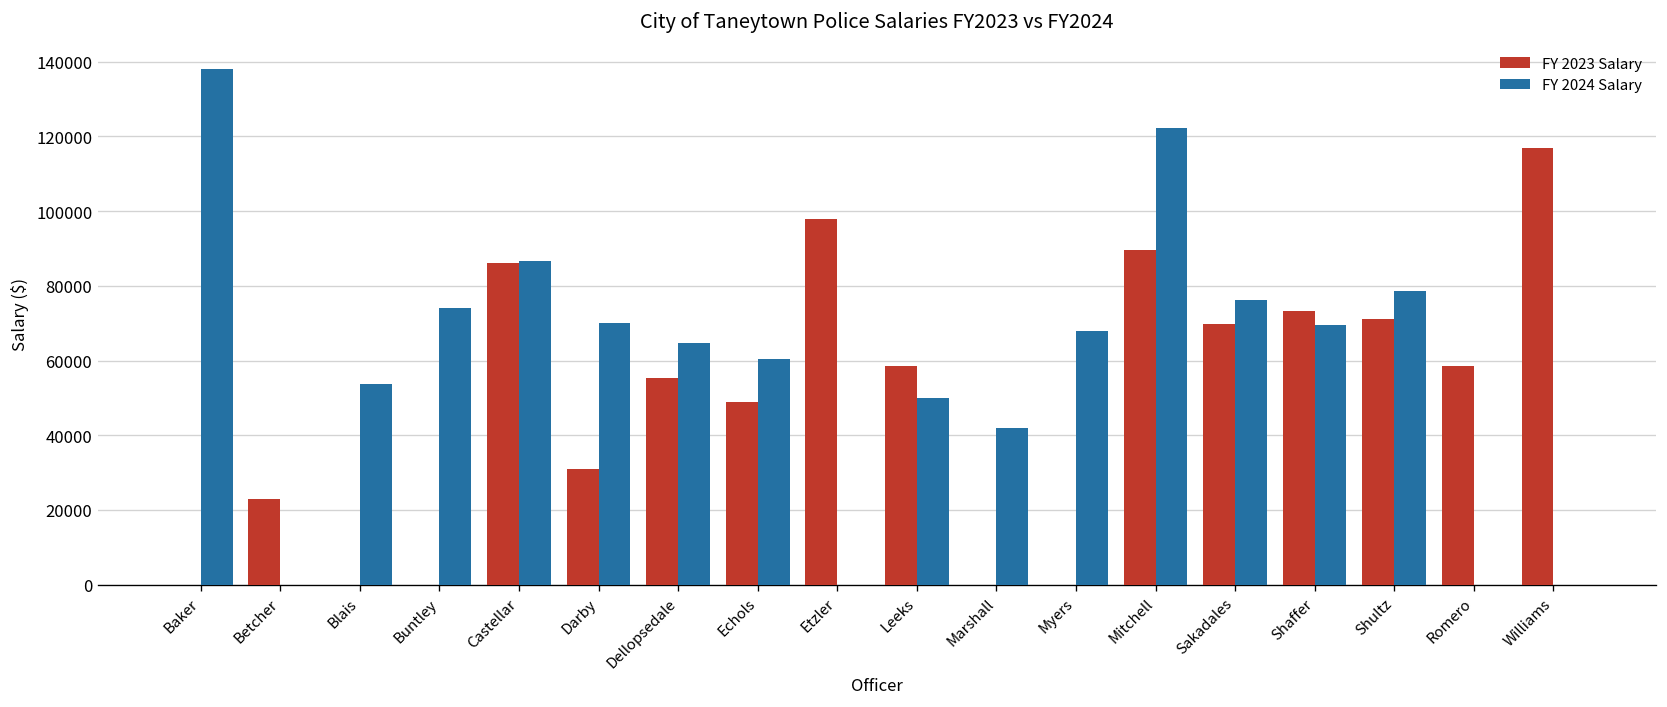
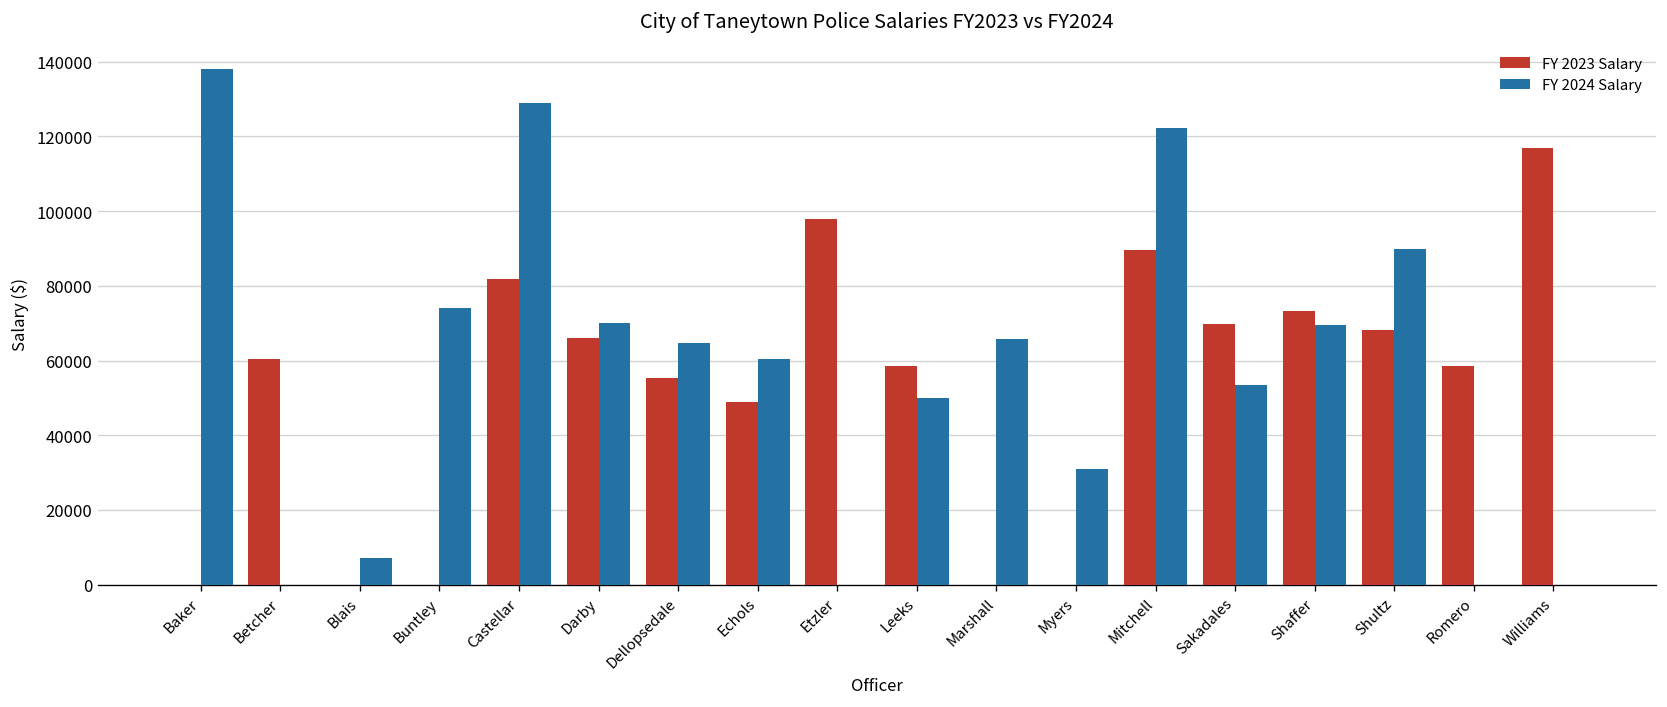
  {
    "FY 2023 Salary": {
      "Baker": 0,
-     "Betcher": 23000,
+     "Betcher": 60000,
      "Blais": 0,
      "Buntley": 0,
-     "Castellar": 86000,
-     "Darby": 31000,
+     "Castellar": 82000,
+     "Darby": 66000,
      "Dellopsedale": 55000,
      "Echols": 49000,
      "Etzler": 98000,
      "Leeks": 59000,
      "Marshall": 0,
      "Myers": 0,
      "Mitchell": 90000,
      "Sakadales": 70000,
      "Shaffer": 73000,
-     "Shultz": 71000,
+     "Shultz": 68000,
      "Romero": 59000,
      "Williams": 117000
    },
    "FY 2024 Salary": {
      "Baker": 138000,
      "Betcher": 0,
-     "Blais": 54000,
+     "Blais": 7000,
      "Buntley": 74000,
-     "Castellar": 87000,
+     "Castellar": 129000,
      "Darby": 70000,
      "Dellopsedale": 65000,
      "Echols": 60000,
      "Etzler": 0,
      "Leeks": 50000,
-     "Marshall": 42000,
-     "Myers": 68000,
+     "Marshall": 66000,
+     "Myers": 31000,
      "Mitchell": 122000,
-     "Sakadales": 76000,
+     "Sakadales": 53000,
      "Shaffer": 70000,
-     "Shultz": 79000,
+     "Shultz": 90000,
      "Romero": 0,
      "Williams": 0
    }
  }
